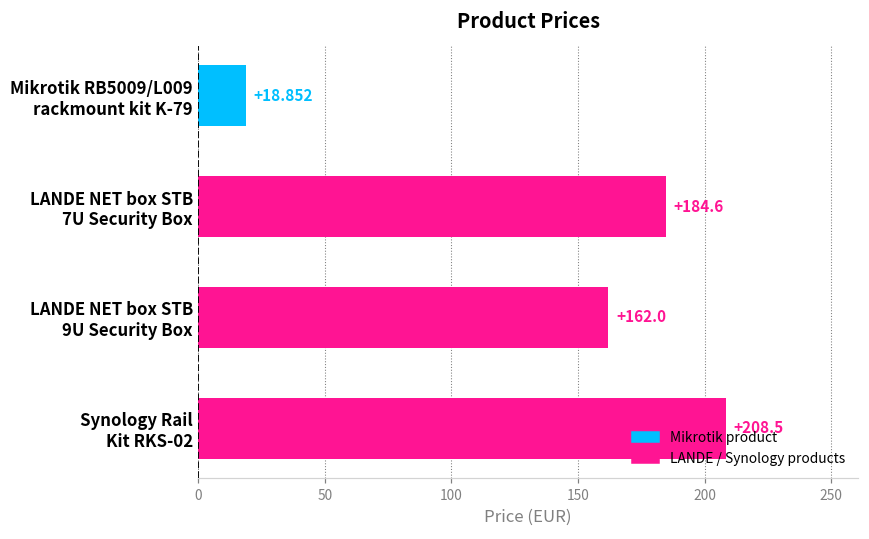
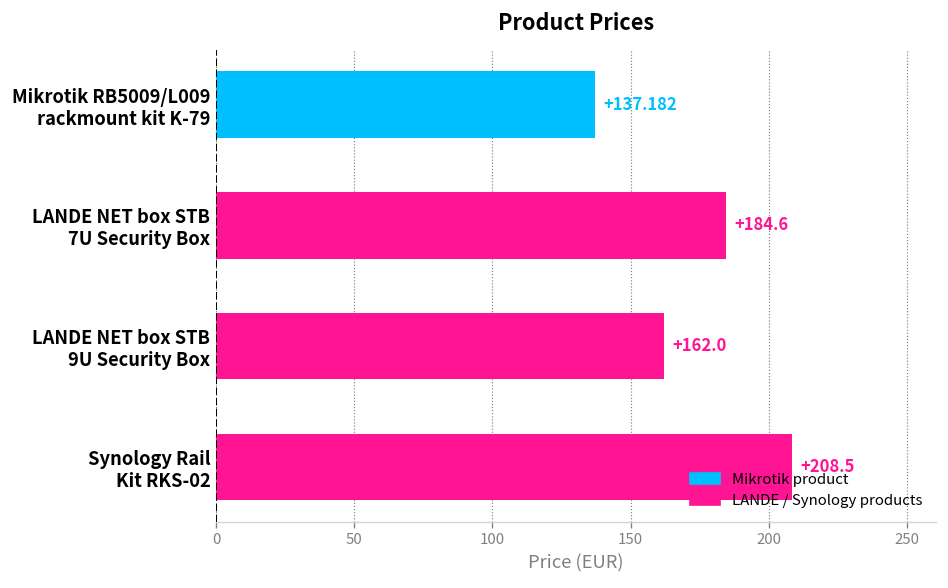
  {
-   "Mikrotik RB5009/L009 rackmount kit K-79": "+18.852",
+   "Mikrotik RB5009/L009 rackmount kit K-79": "+137.182",
    "LANDE NET box STB 7U Security Box": "+184.6",
    "LANDE NET box STB 9U Security Box": "+162.0",
    "Synology Rail Kit RKS-02": "+208.5"
  }
